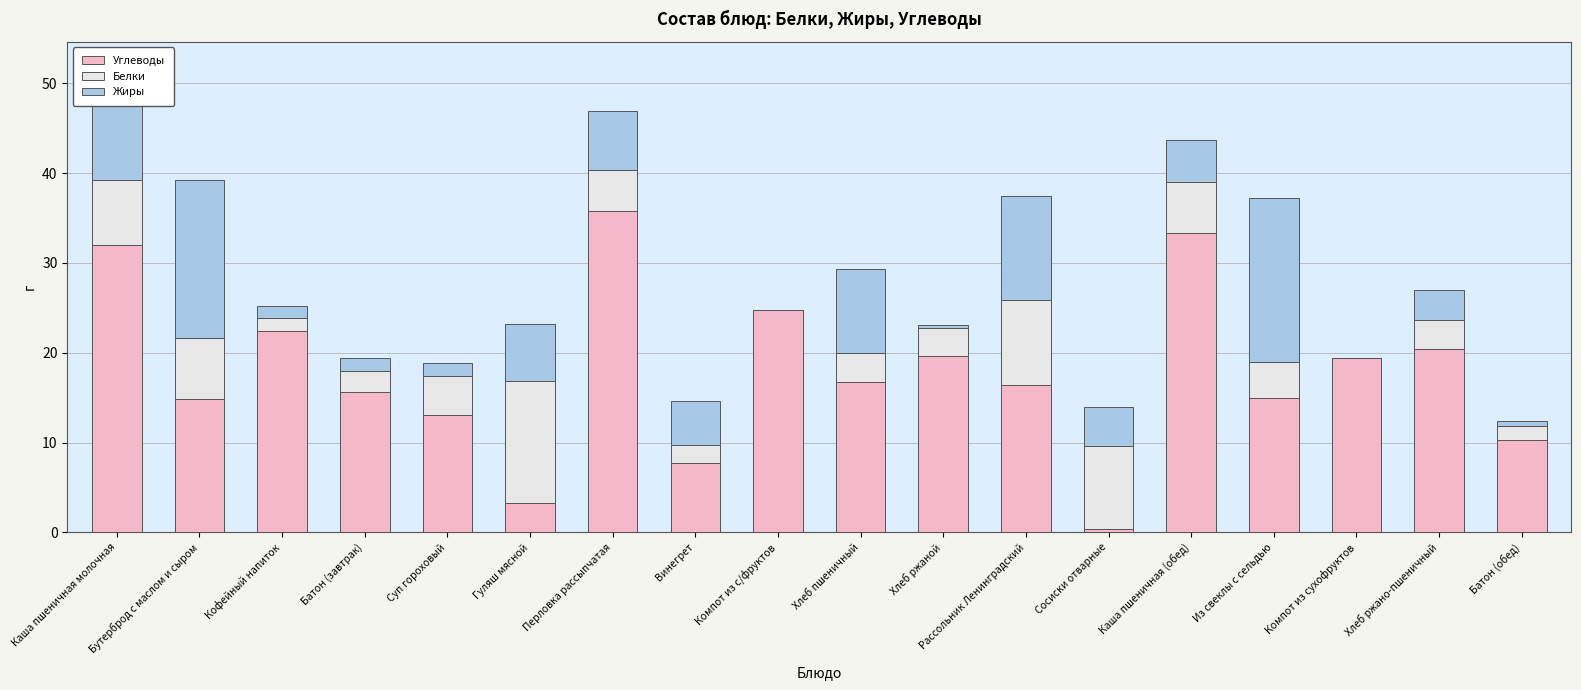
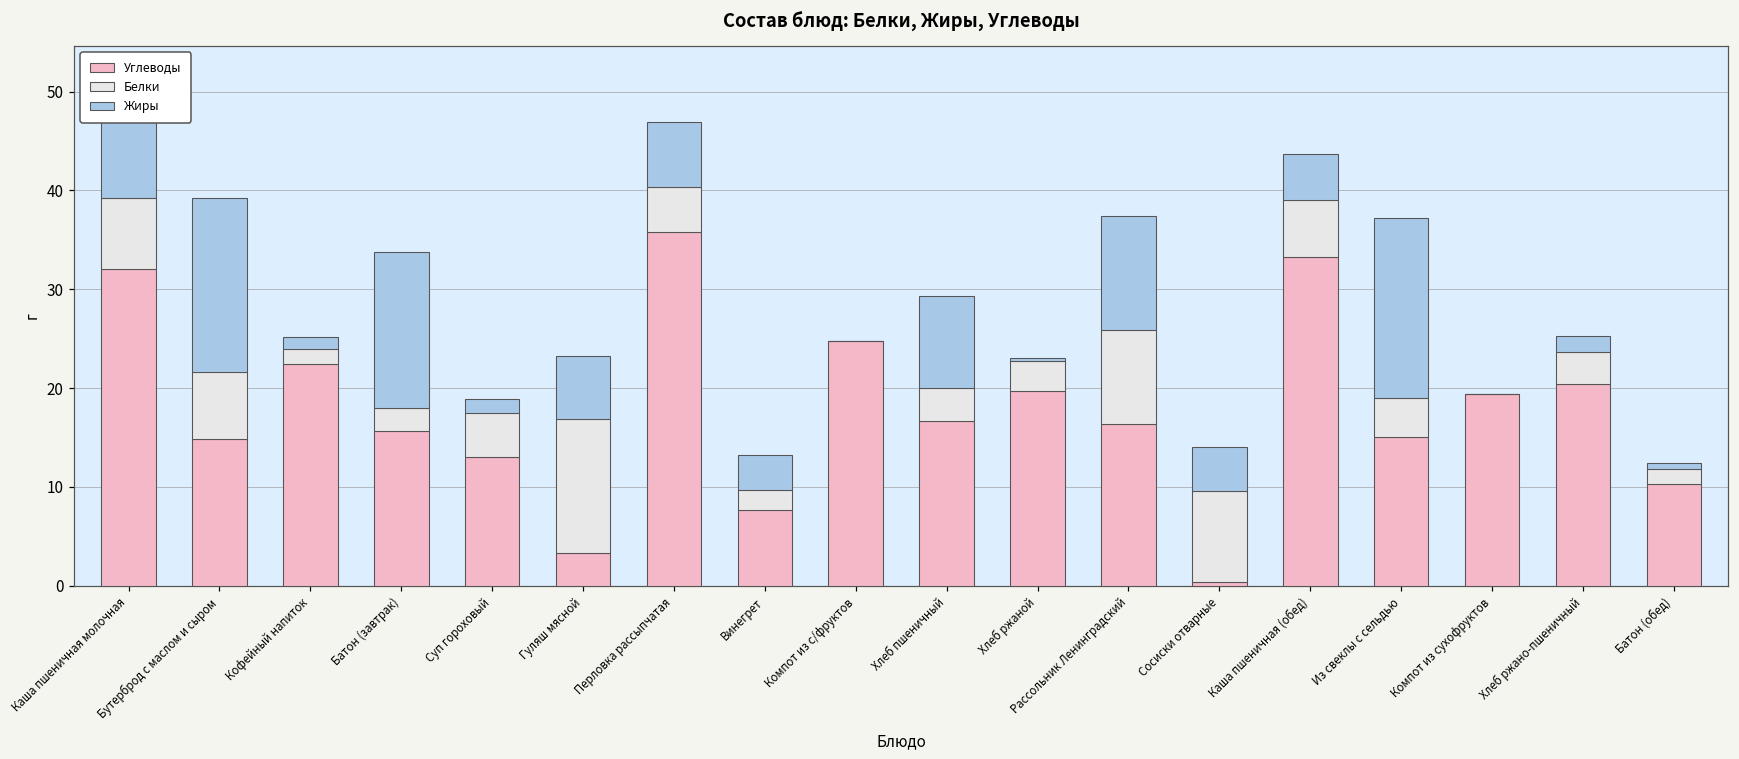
  {
    "Жиры": {
      "Бутерброд с маслом и сыром": 18,
      "Кофейный напиток": 1,
-     "Батон (завтрак)": 1,
+     "Батон (завтрак)": 16,
      "Суп гороховый": 1,
      "Гуляш мясной": 6,
      "Перловка рассыпчатая": 7,
-     "Винегрет": 5,
+     "Винегрет": 4,
      "Компот из с/фруктов": 0,
      "Хлеб пшеничный": 9,
      "Хлеб ржаной": 0,
      "Рассольник Ленинградский": 12,
      "Сосиски отварные": 4,
      "Каша пшеничная (обед)": 5,
      "Из свеклы с сельдью": 18,
      "Компот из сухофруктов": 0,
-     "Хлеб ржано-пшеничный": 3,
+     "Хлеб ржано-пшеничный": 2,
      "Батон (обед)": 1
    }
  }
